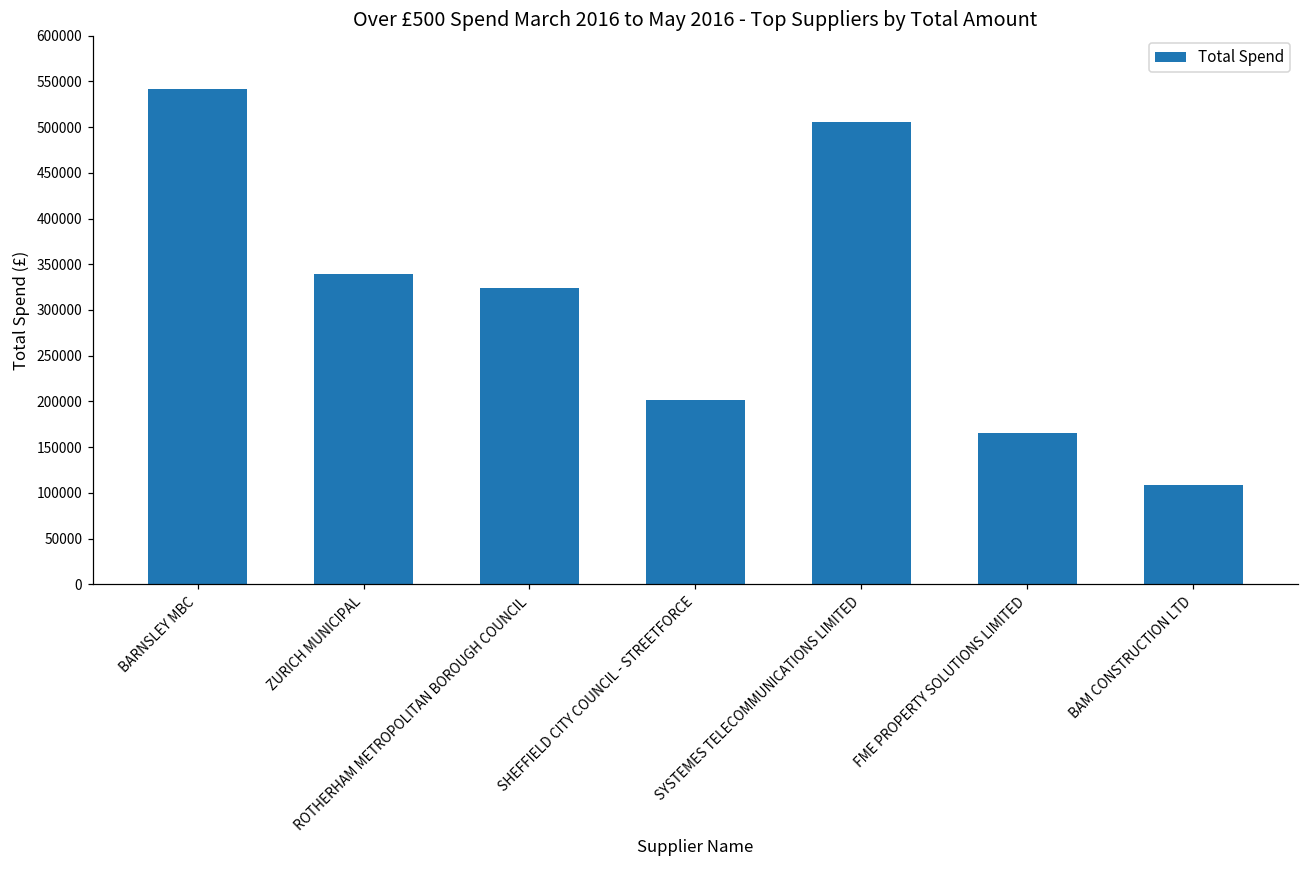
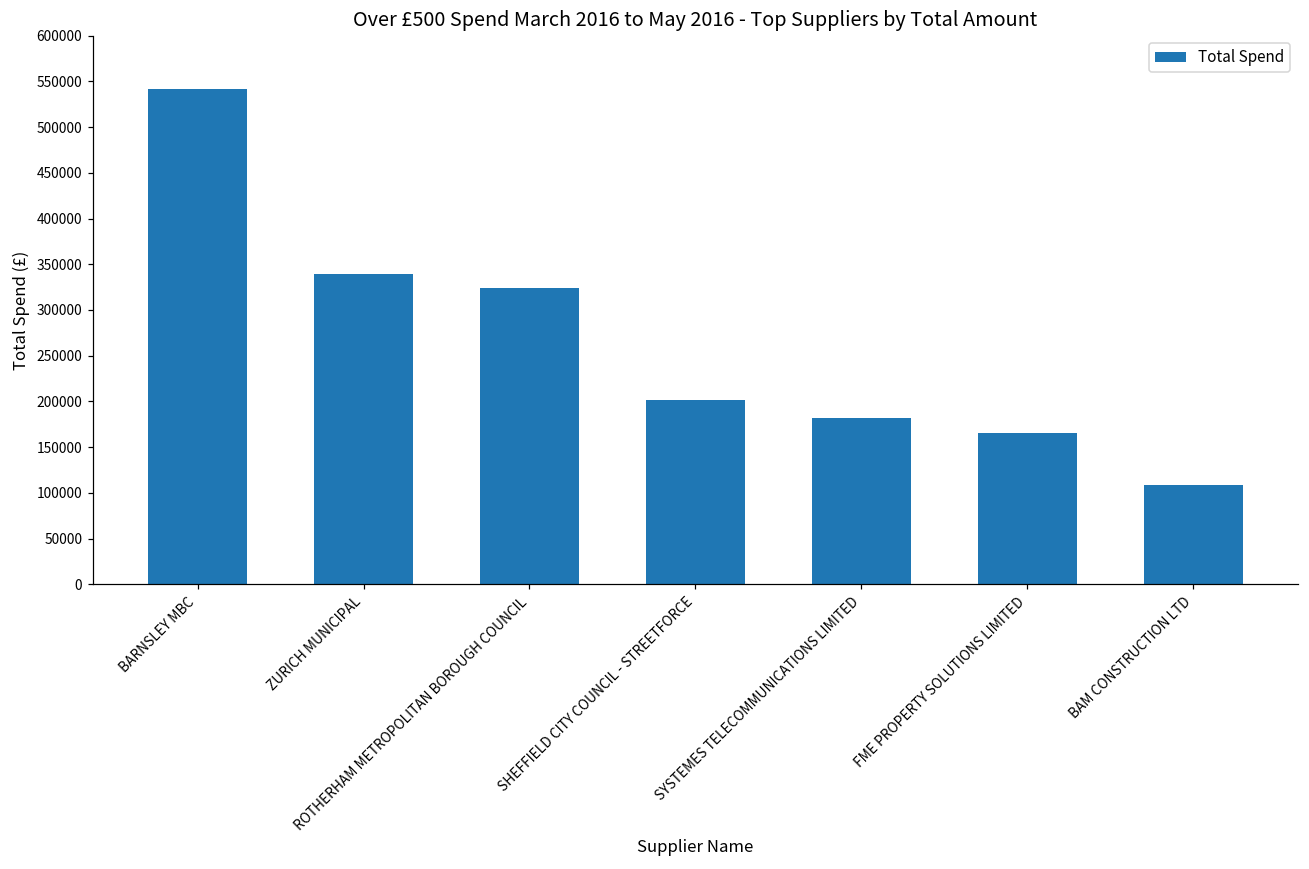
  {
    "BARNSLEY MBC": 540000,
    "ZURICH MUNICIPAL": 340000,
    "ROTHERHAM METROPOLITAN BOROUGH COUNCIL": 320000,
    "SHEFFIELD CITY COUNCIL - STREETFORCE": 200000,
-   "SYSTEMES TELECOMMUNICATIONS LIMITED": 510000,
+   "SYSTEMES TELECOMMUNICATIONS LIMITED": 180000,
    "FME PROPERTY SOLUTIONS LIMITED": 170000,
    "BAM CONSTRUCTION LTD": 110000
  }
